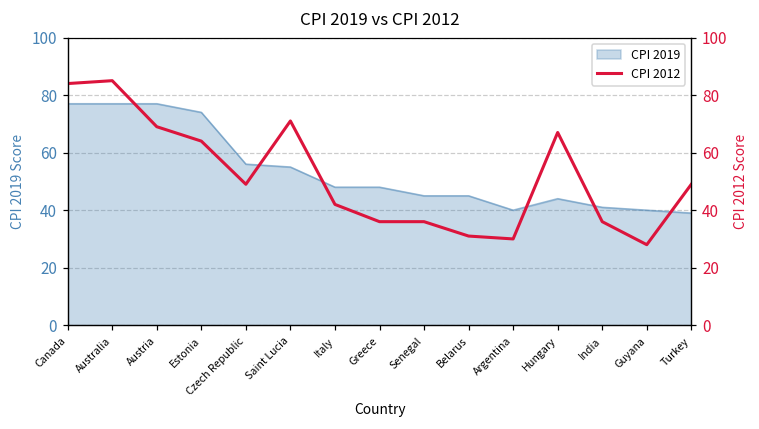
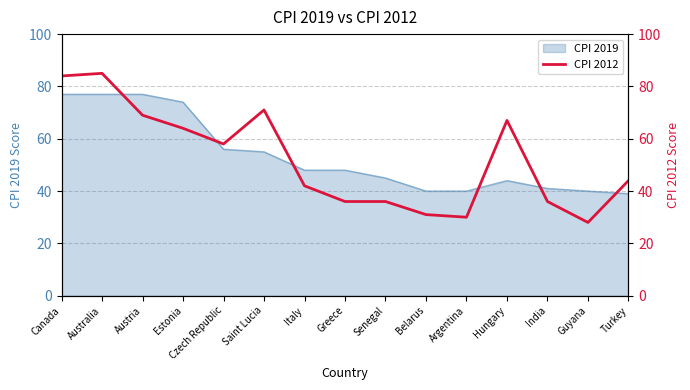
  {
    "CPI 2019": {
      "Canada": 77,
      "Australia": 77,
      "Austria": 77,
      "Estonia": 74,
      "Czech Republic": 56,
      "Saint Lucia": 55,
      "Italy": 48,
      "Greece": 48,
      "Senegal": 45,
-     "Belarus": 45,
+     "Belarus": 40,
      "Argentina": 40,
      "Hungary": 44,
      "India": 41,
      "Guyana": 40,
      "Turkey": 39
    },
    "CPI 2012": {
      "Canada": 84,
      "Australia": 85,
      "Austria": 69,
      "Estonia": 64,
-     "Czech Republic": 49,
+     "Czech Republic": 58,
      "Saint Lucia": 71,
      "Italy": 42,
      "Greece": 36,
      "Senegal": 36,
      "Belarus": 31,
      "Argentina": 30,
      "Hungary": 67,
      "India": 36,
      "Guyana": 28,
-     "Turkey": 49
+     "Turkey": 44
    }
  }
